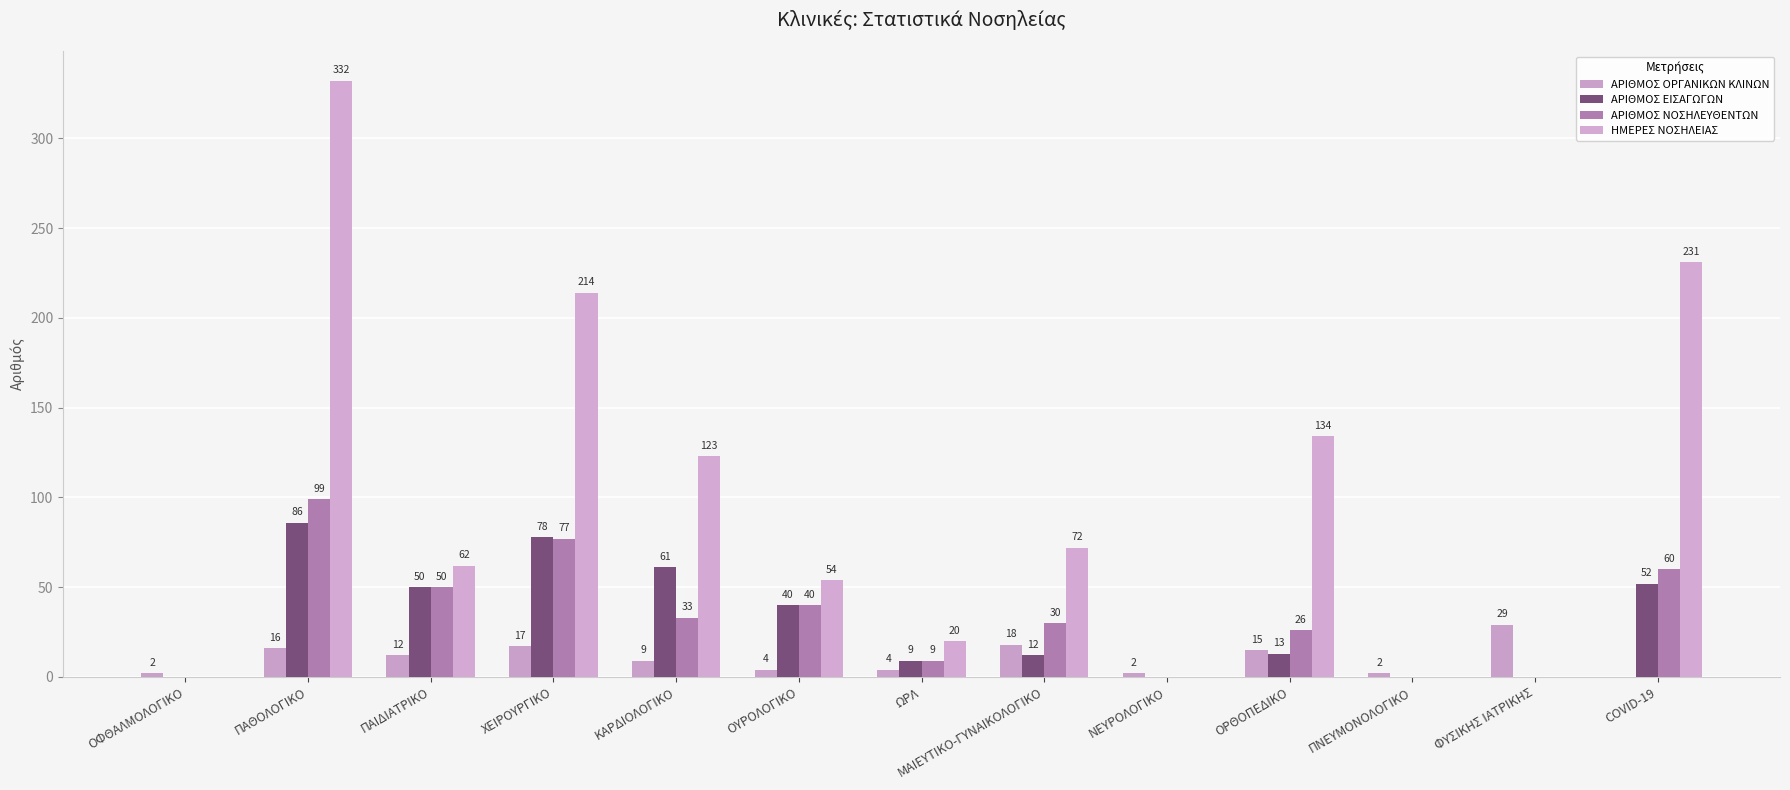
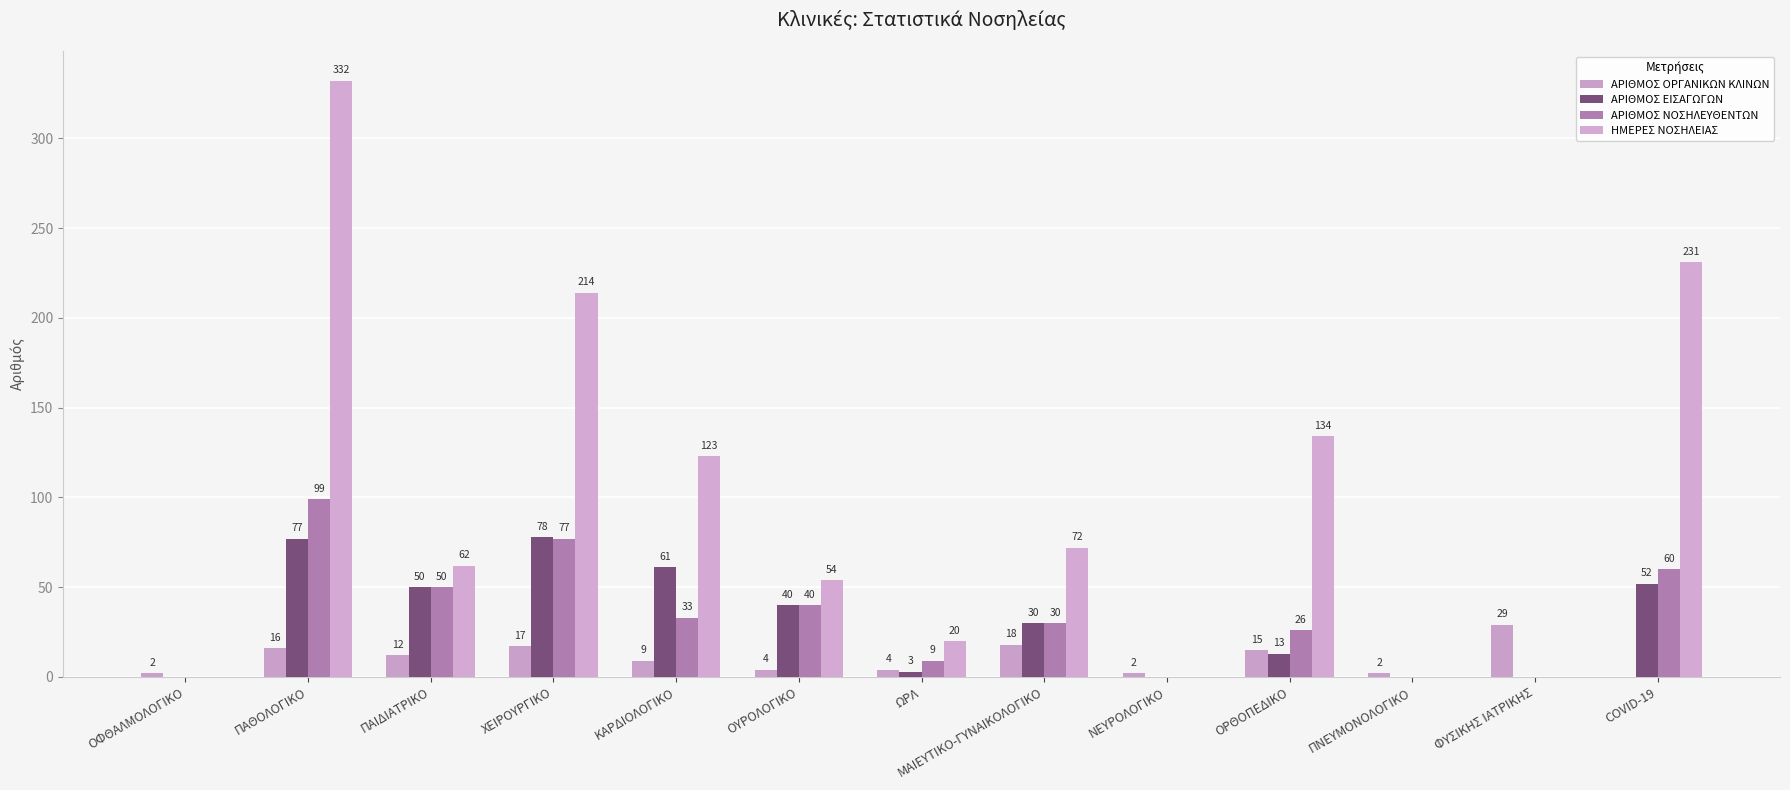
  {
    "ΑΡΙΘΜΟΣ ΕΙΣΑΓΩΓΩΝ": {
-     "ΠΑΘΟΛΟΓΙΚΟ": 86,
+     "ΠΑΘΟΛΟΓΙΚΟ": 77,
      "ΠΑΙΔΙΑΤΡΙΚΟ": 50,
      "ΧΕΙΡΟΥΡΓΙΚΟ": 78,
      "ΚΑΡΔΙΟΛΟΓΙΚΟ": 61,
      "ΟΥΡΟΛΟΓΙΚΟ": 40,
-     "ΩΡΛ": 9,
-     "ΜΑΙΕΥΤΙΚΟ-ΓΥΝΑΙΚΟΛΟΓΙΚΟ": 12,
+     "ΩΡΛ": 3,
+     "ΜΑΙΕΥΤΙΚΟ-ΓΥΝΑΙΚΟΛΟΓΙΚΟ": 30,
      "ΟΡΘΟΠΕΔΙΚΟ": 13,
      "COVID-19": 52
    }
  }
